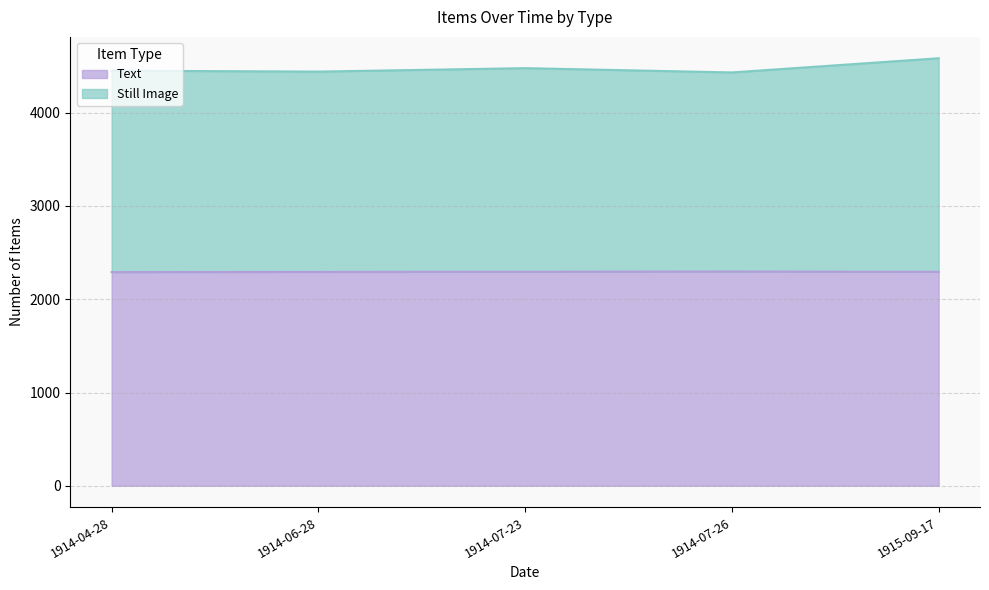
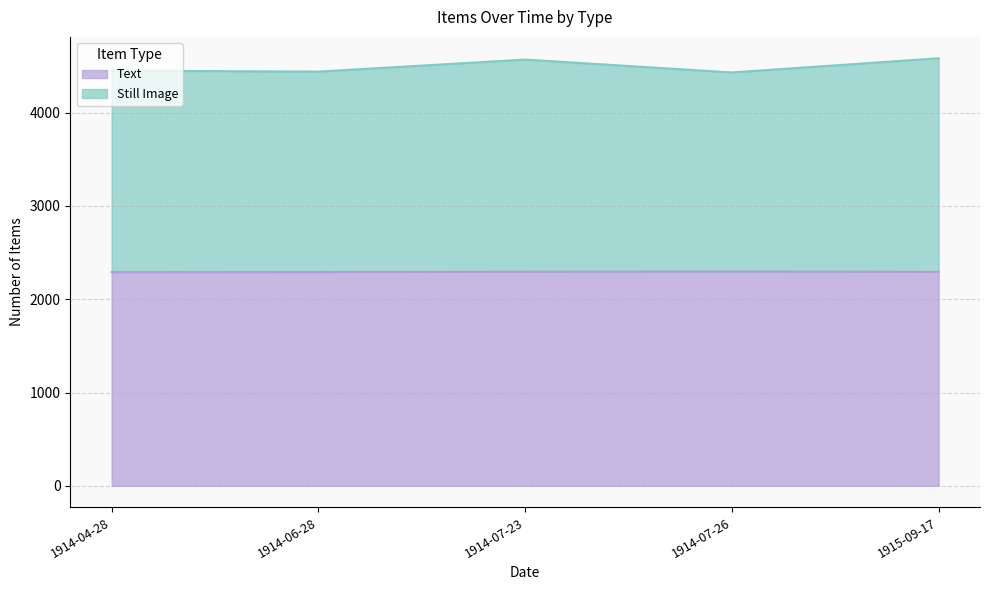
  {
    "Text": {
      "1914-04-28": 2300,
      "1914-06-28": 2300,
      "1914-07-23": 2300,
      "1914-07-26": 2300,
      "1915-09-17": 2300
    },
    "Still Image": {
      "1914-06-28": 2100,
-     "1914-07-23": 2200,
+     "1914-07-23": 2300,
      "1914-07-26": 2100,
      "1915-09-17": 2300
    }
  }
